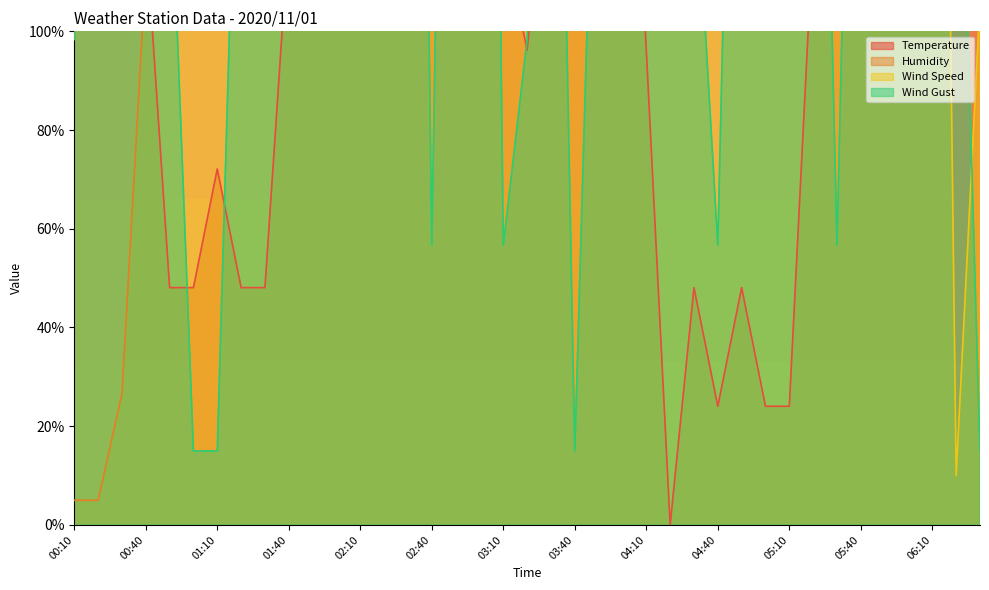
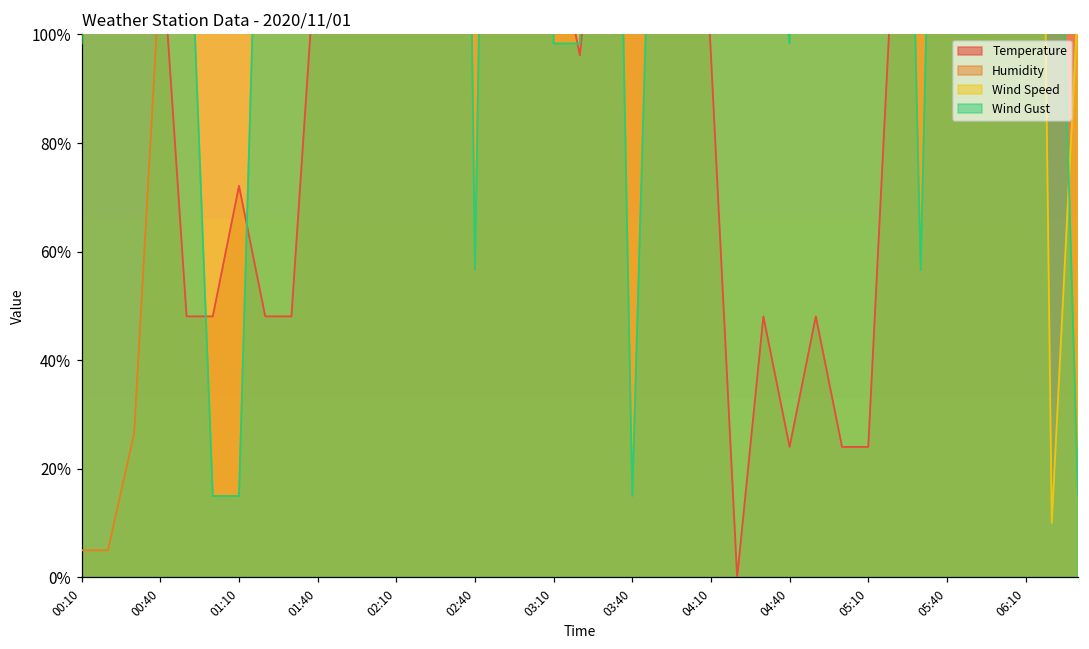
  {
    "Wind Gust": {
      "00:10": "98%",
      "01:10": "15%",
      "02:40": "57%",
-     "03:10": "57%",
+     "03:10": "98%",
      "03:40": "15%",
-     "04:40": "57%"
+     "04:40": "98%"
    }
  }
